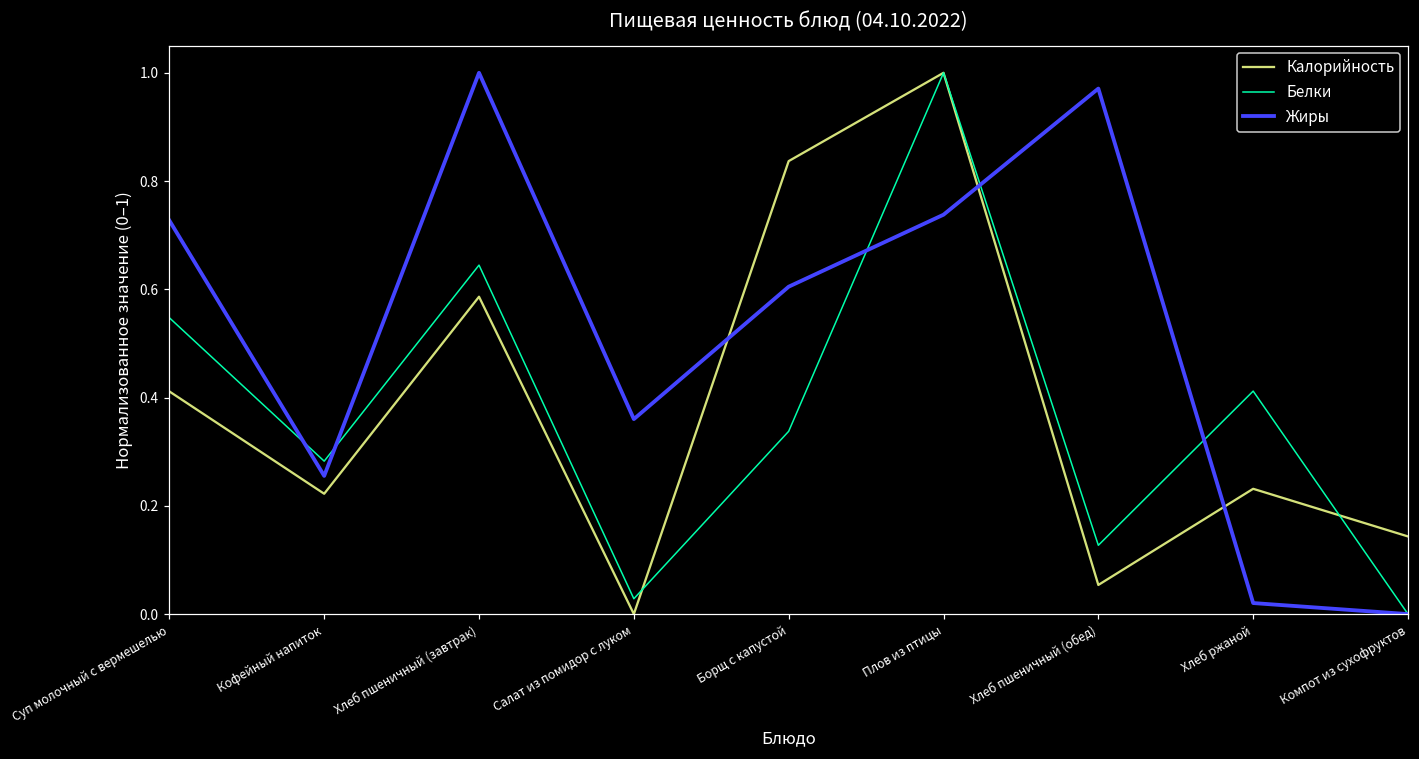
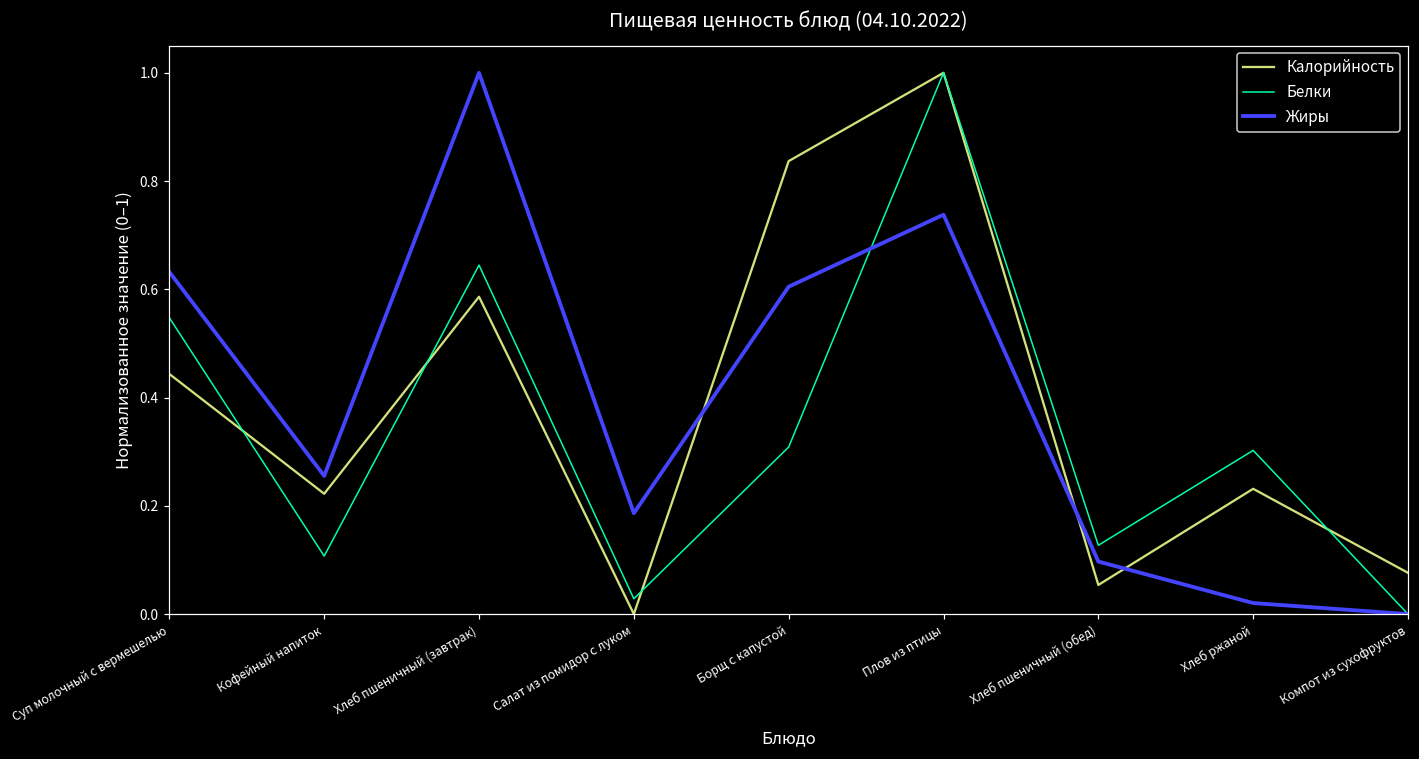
  {
    "Калорийность": {
-     "Суп молочный с вермешелью": 0.41,
+     "Суп молочный с вермешелью": 0.44,
      "Кофейный напиток": 0.22,
      "Хлеб пшеничный (завтрак)": 0.59,
      "Салат из помидор с луком": 0.00,
      "Борщ с капустой": 0.84,
      "Хлеб пшеничный (обед)": 0.05,
      "Хлеб ржаной": 0.23,
-     "Компот из сухофруктов": 0.14
+     "Компот из сухофруктов": 0.08
    },
    "Белки": {
      "Суп молочный с вермешелью": 0.55,
-     "Кофейный напиток": 0.28,
+     "Кофейный напиток": 0.11,
      "Хлеб пшеничный (завтрак)": 0.64,
      "Салат из помидор с луком": 0.03,
-     "Борщ с капустой": 0.34,
+     "Борщ с капустой": 0.31,
      "Хлеб пшеничный (обед)": 0.13,
-     "Хлеб ржаной": 0.41
+     "Хлеб ржаной": 0.30
    },
    "Жиры": {
-     "Суп молочный с вермешелью": 0.73,
+     "Суп молочный с вермешелью": 0.63,
      "Кофейный напиток": 0.26,
      "Хлеб пшеничный (завтрак)": 1.00,
-     "Салат из помидор с луком": 0.36,
+     "Салат из помидор с луком": 0.19,
      "Борщ с капустой": 0.60,
      "Плов из птицы": 0.74,
-     "Хлеб пшеничный (обед)": 0.97,
+     "Хлеб пшеничный (обед)": 0.10,
      "Хлеб ржаной": 0.02
    }
  }
